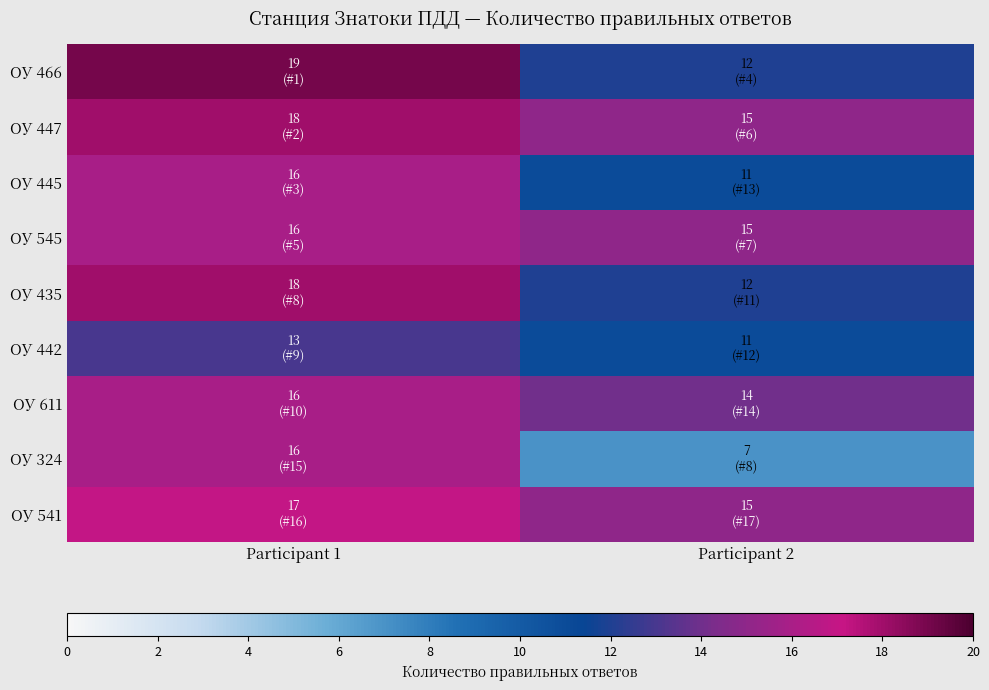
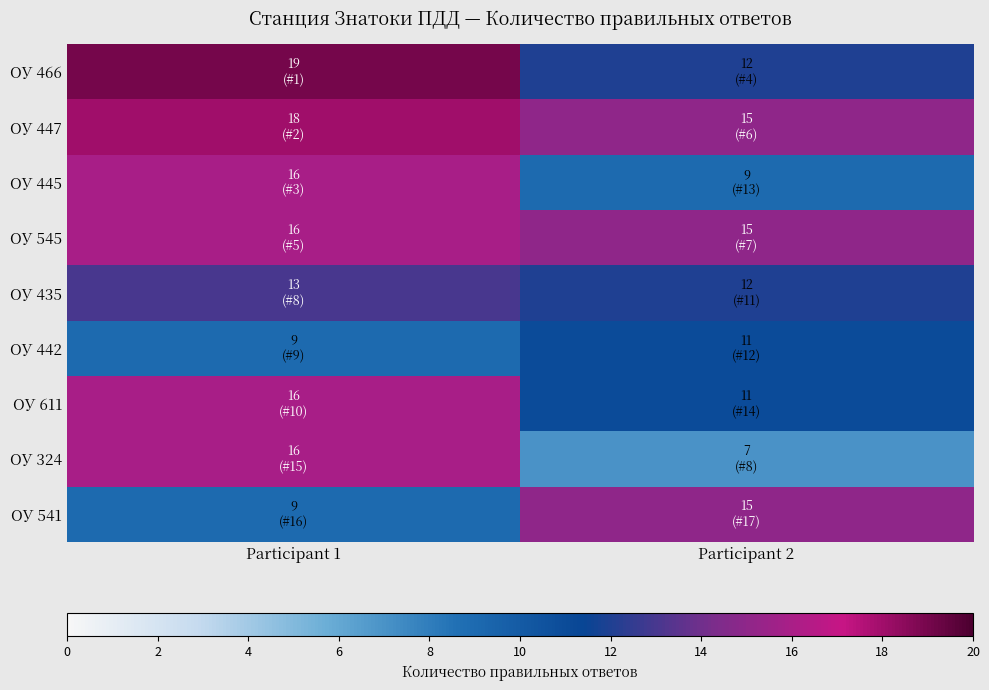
  {
    "ОУ 445": {
-     "Participant 2": 11
+     "Participant 2": 9
    },
    "ОУ 435": {
-     "Participant 1": 18
+     "Participant 1": 13
    },
    "ОУ 442": {
-     "Participant 1": 13
+     "Participant 1": 9
    },
    "ОУ 611": {
-     "Participant 2": 14
+     "Participant 2": 11
    },
    "ОУ 541": {
-     "Participant 1": 17
+     "Participant 1": 9
    }
  }
